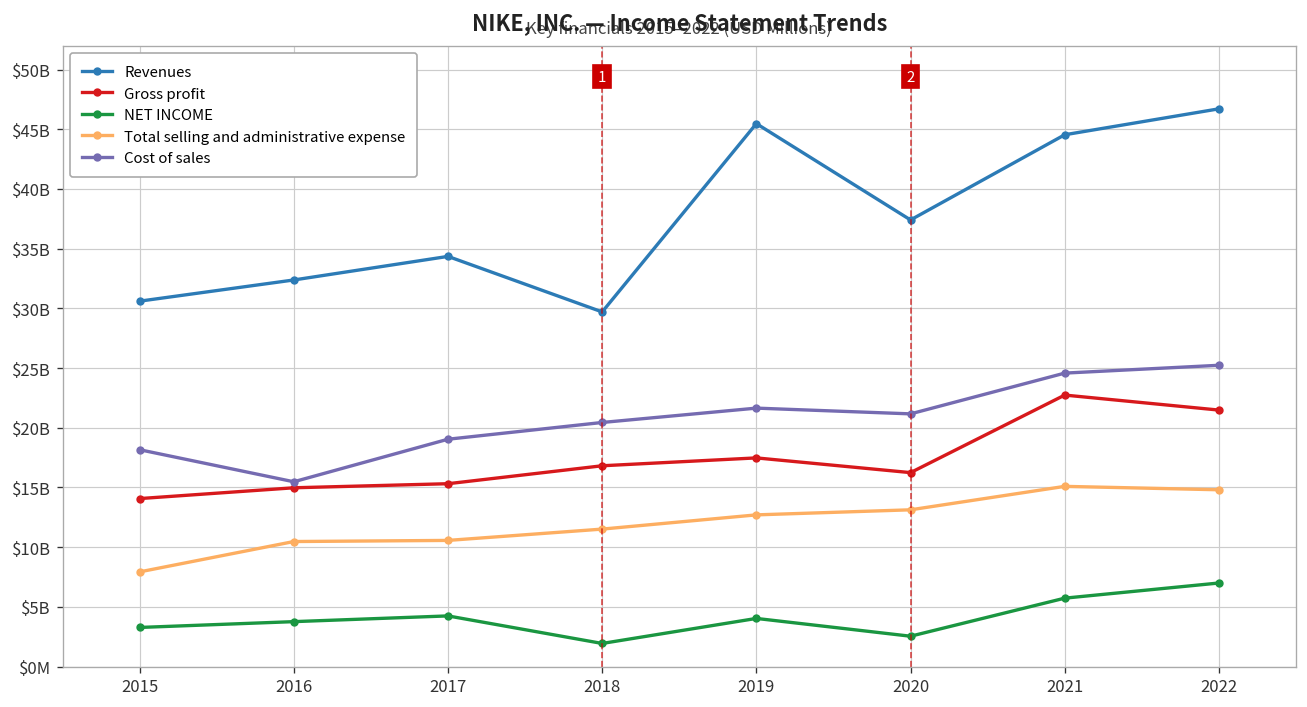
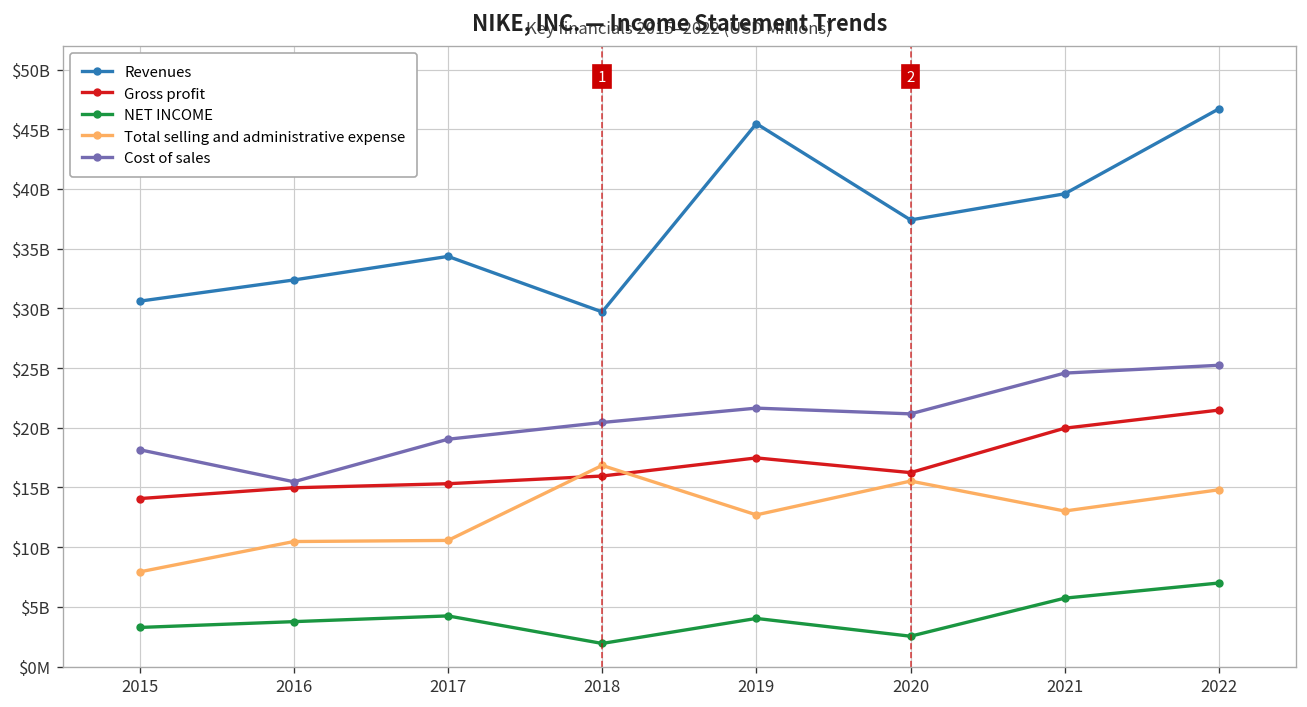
  {
    "Revenues": {
      "2015": "$31000000000",
      "2016": "$32000000000",
      "2017": "$34000000000",
      "2018": "$30000000000",
      "2019": "$45000000000",
      "2020": "$37000000000",
-     "2021": "$45000000000",
+     "2021": "$40000000000",
      "2022": "$47000000000"
    },
    "Gross profit": {
      "2015": "$14000000000",
      "2016": "$15000000000",
      "2017": "$15000000000",
-     "2018": "$17000000000",
+     "2018": "$16000000000",
      "2019": "$17000000000",
      "2020": "$16000000000",
-     "2021": "$23000000000",
+     "2021": "$20000000000",
      "2022": "$21000000000"
    },
    "NET INCOME": {
      "2015": "$3000000000",
      "2016": "$4000000000",
      "2017": "$4000000000",
      "2018": "$2000000000",
      "2019": "$4000000000",
      "2020": "$3000000000",
      "2021": "$6000000000",
      "2022": "$7000000000"
    },
    "Total selling and administrative expense": {
      "2015": "$8000000000",
      "2016": "$10000000000",
      "2017": "$11000000000",
-     "2018": "$12000000000",
+     "2018": "$17000000000",
      "2019": "$13000000000",
-     "2020": "$13000000000",
-     "2021": "$15000000000",
+     "2020": "$16000000000",
+     "2021": "$13000000000",
      "2022": "$15000000000"
    },
    "Cost of sales": {
      "2015": "$18000000000",
      "2016": "$15000000000",
      "2017": "$19000000000",
      "2018": "$20000000000",
      "2019": "$22000000000",
      "2020": "$21000000000",
      "2021": "$25000000000",
      "2022": "$25000000000"
    }
  }
